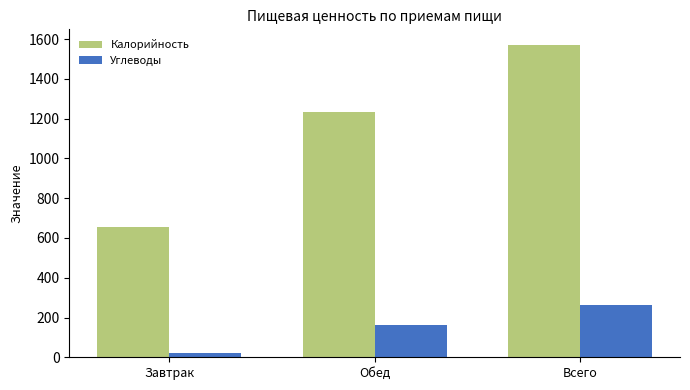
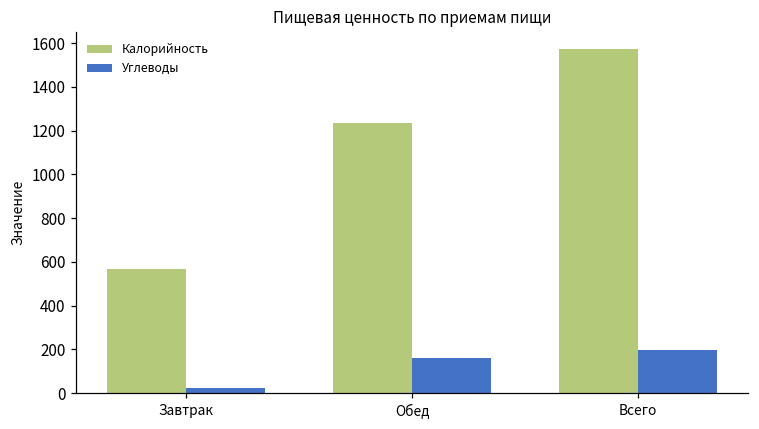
  {
    "Калорийность": {
-     "Завтрак": 650,
+     "Завтрак": 570,
      "Обед": 1230,
      "Всего": 1570
    },
    "Углеводы": {
      "Завтрак": 20,
      "Обед": 160,
-     "Всего": 260
+     "Всего": 200
    }
  }
